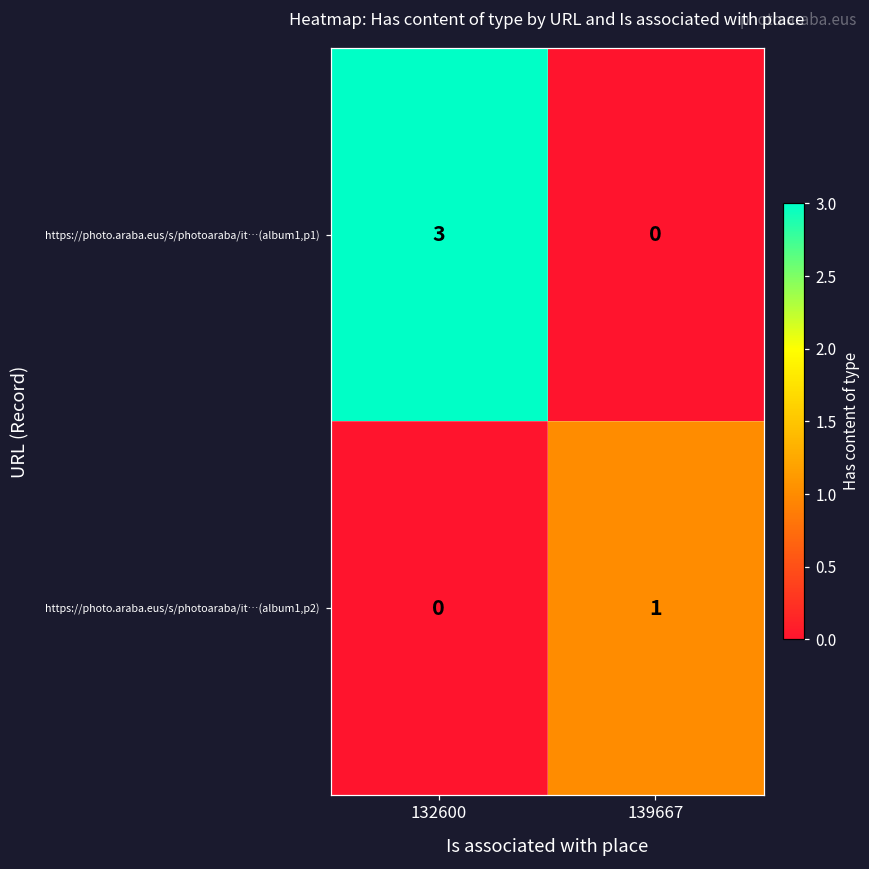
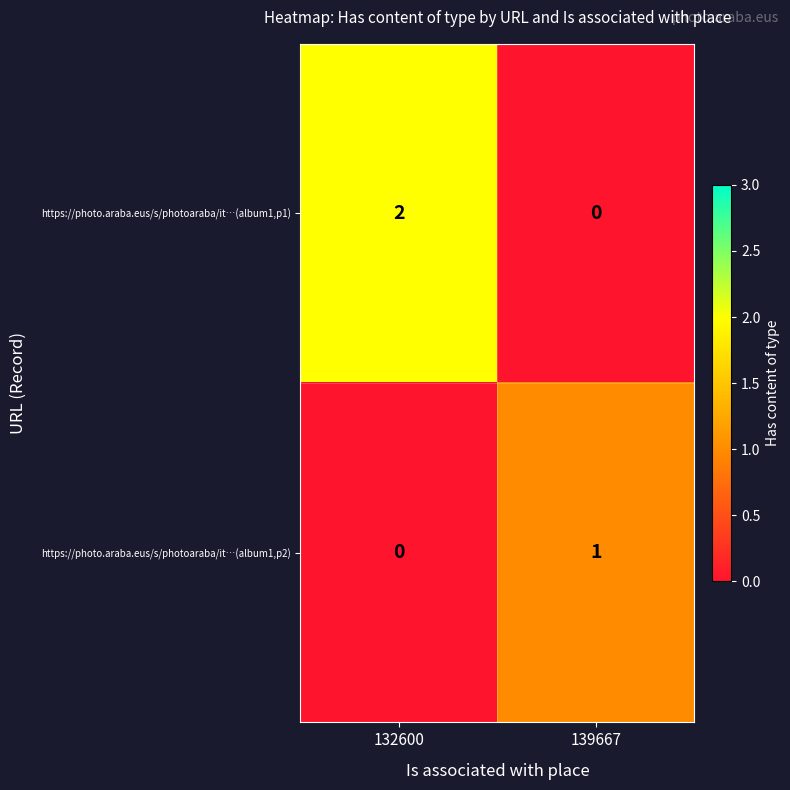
  {
    "https://photo.araba.eus/s/photoaraba/it…(album1,p1)": {
-     "132600": 3,
+     "132600": 2,
      "139667": 0
    },
    "https://photo.araba.eus/s/photoaraba/it…(album1,p2)": {
      "132600": 0,
      "139667": 1
    }
  }
